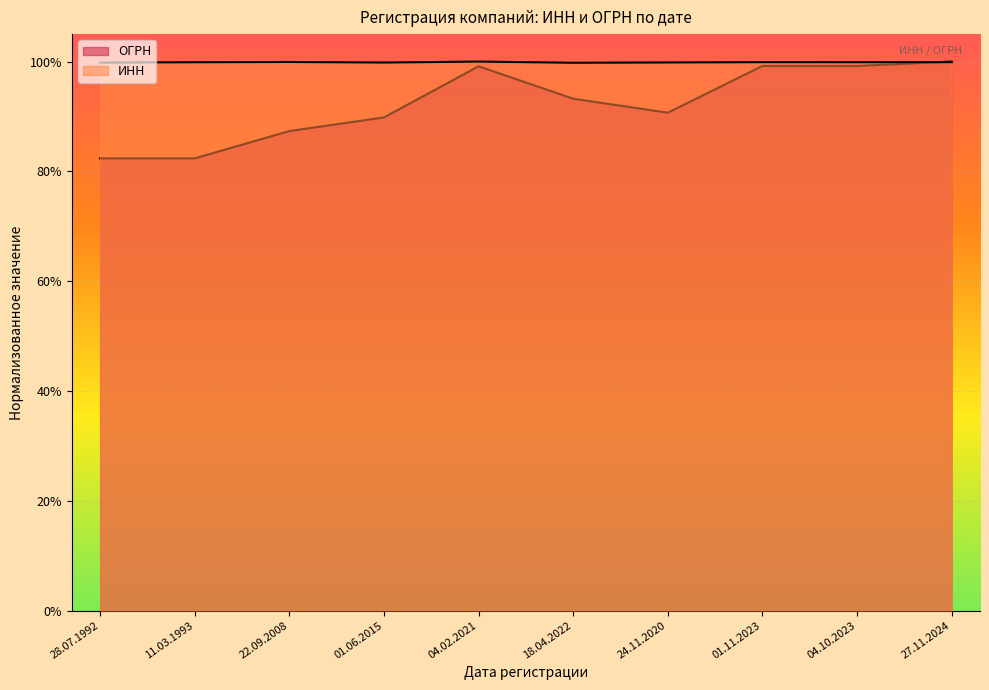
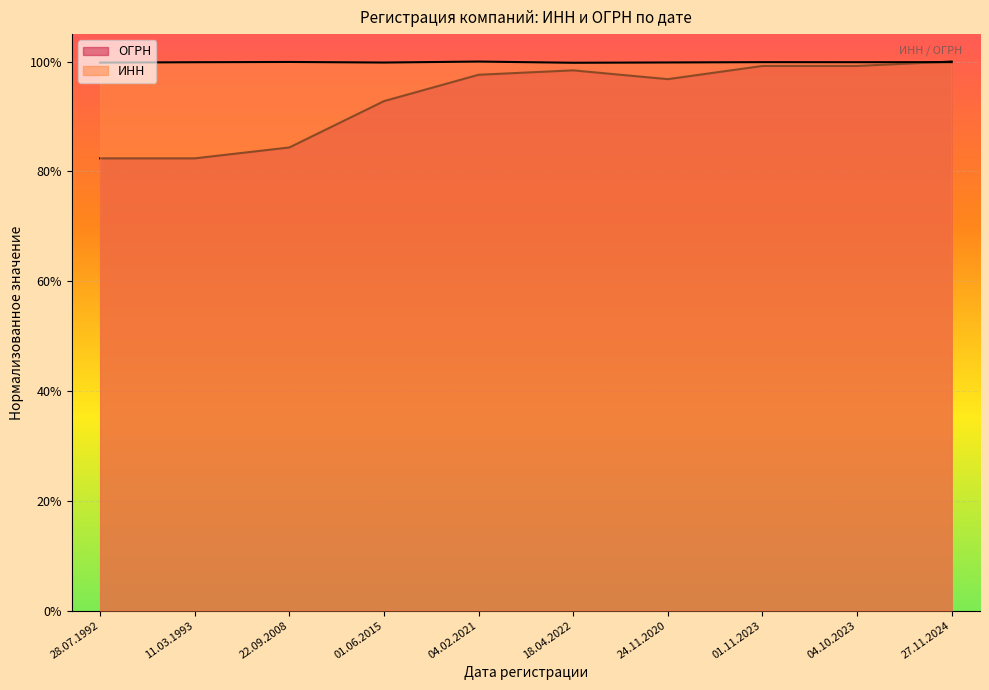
  {
    "ОГРН": {
      "28.07.1992": "82%",
      "11.03.1993": "82%",
-     "22.09.2008": "87%",
-     "01.06.2015": "90%",
-     "04.02.2021": "99%",
-     "18.04.2022": "93%",
-     "24.11.2020": "91%",
+     "22.09.2008": "84%",
+     "01.06.2015": "93%",
+     "04.02.2021": "98%",
+     "18.04.2022": "98%",
+     "24.11.2020": "97%",
      "01.11.2023": "99%",
      "04.10.2023": "99%"
    },
    "ИНН": {
      "11.03.1993": "100%",
      "22.09.2008": "100%",
      "01.06.2015": "100%",
      "04.02.2021": "100%",
      "18.04.2022": "100%",
      "24.11.2020": "100%",
      "01.11.2023": "100%",
      "04.10.2023": "100%"
    }
  }
